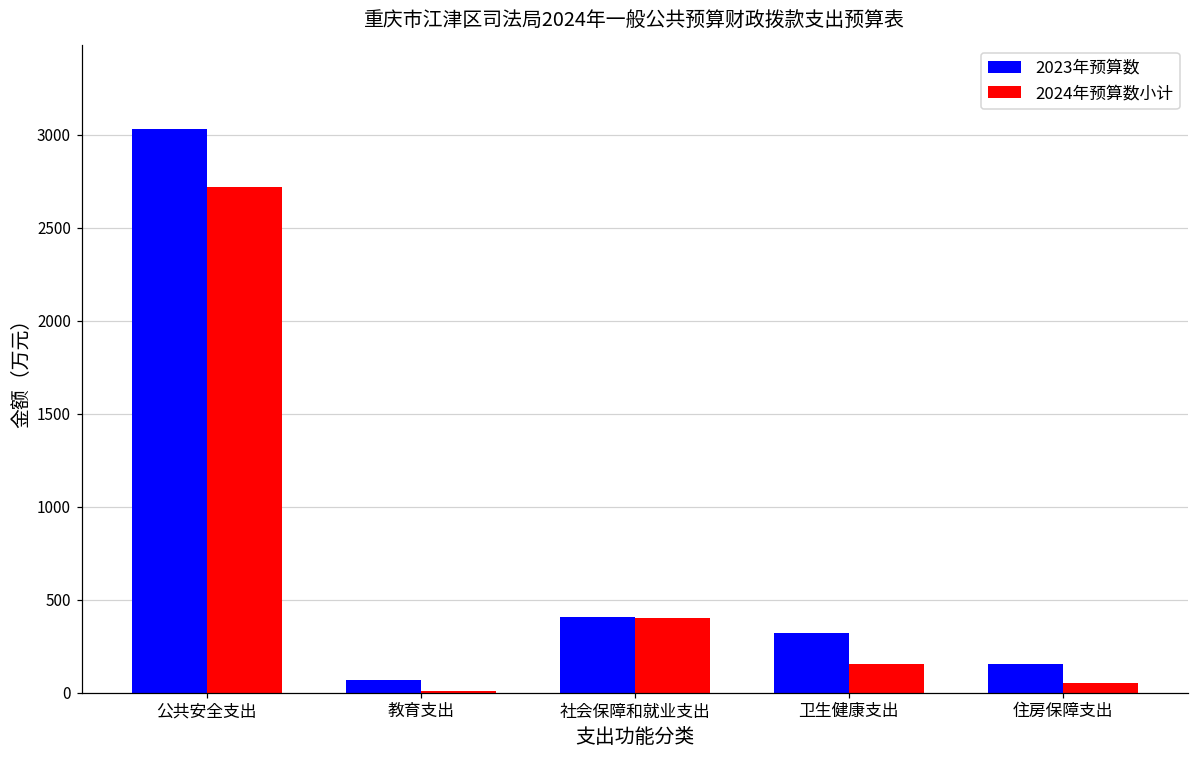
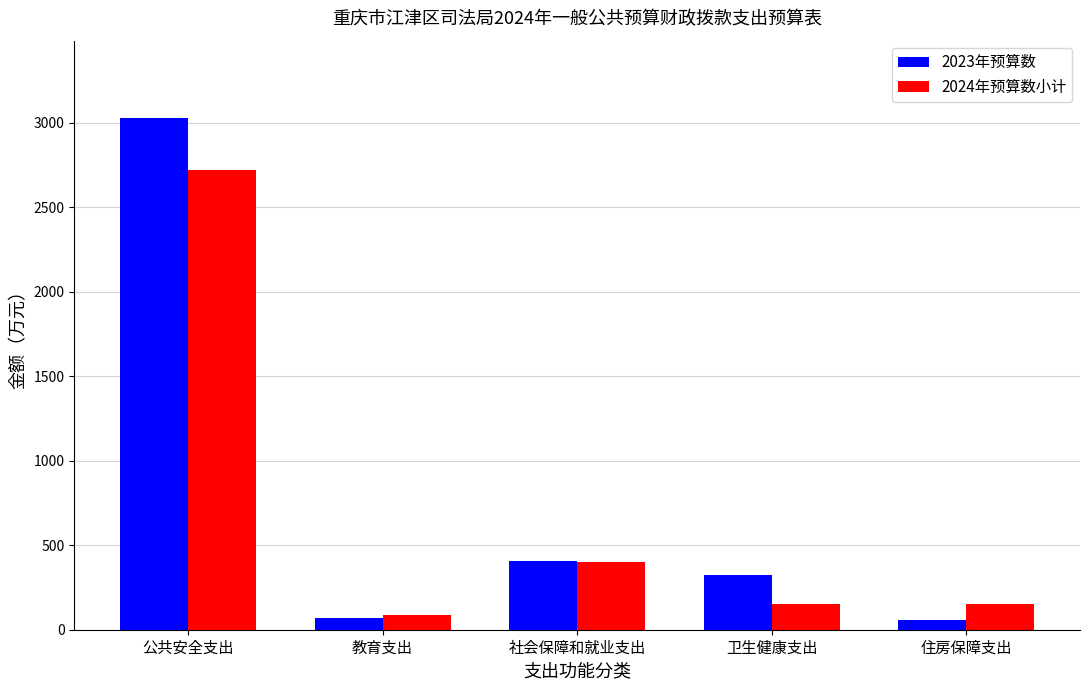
  {
    "2023年预算数": {
      "公共安全支出": 3030,
      "教育支出": 70,
      "社会保障和就业支出": 400,
      "卫生健康支出": 320,
-     "住房保障支出": 160
+     "住房保障支出": 60
    },
    "2024年预算数小计": {
      "公共安全支出": 2720,
-     "教育支出": 10,
+     "教育支出": 90,
      "社会保障和就业支出": 400,
      "卫生健康支出": 150,
-     "住房保障支出": 50
+     "住房保障支出": 150
    }
  }
